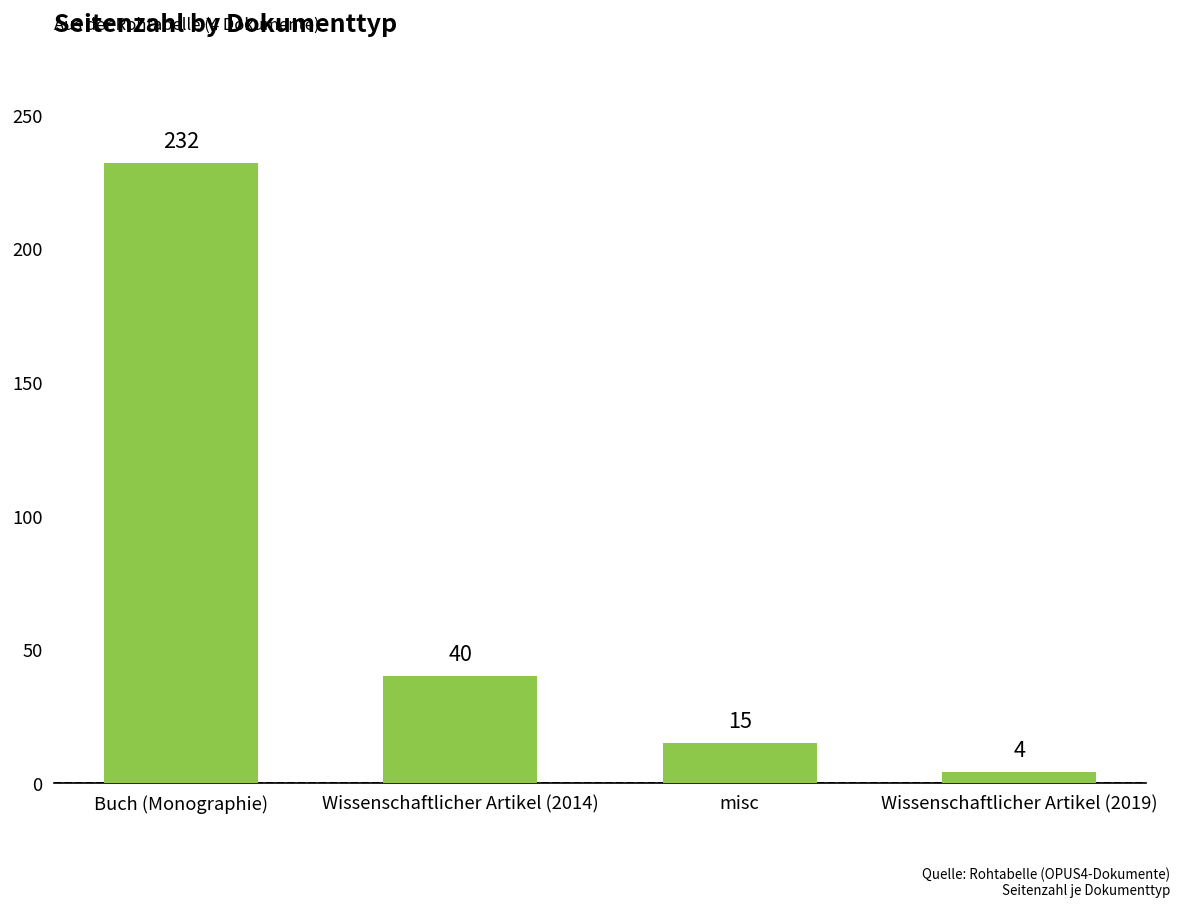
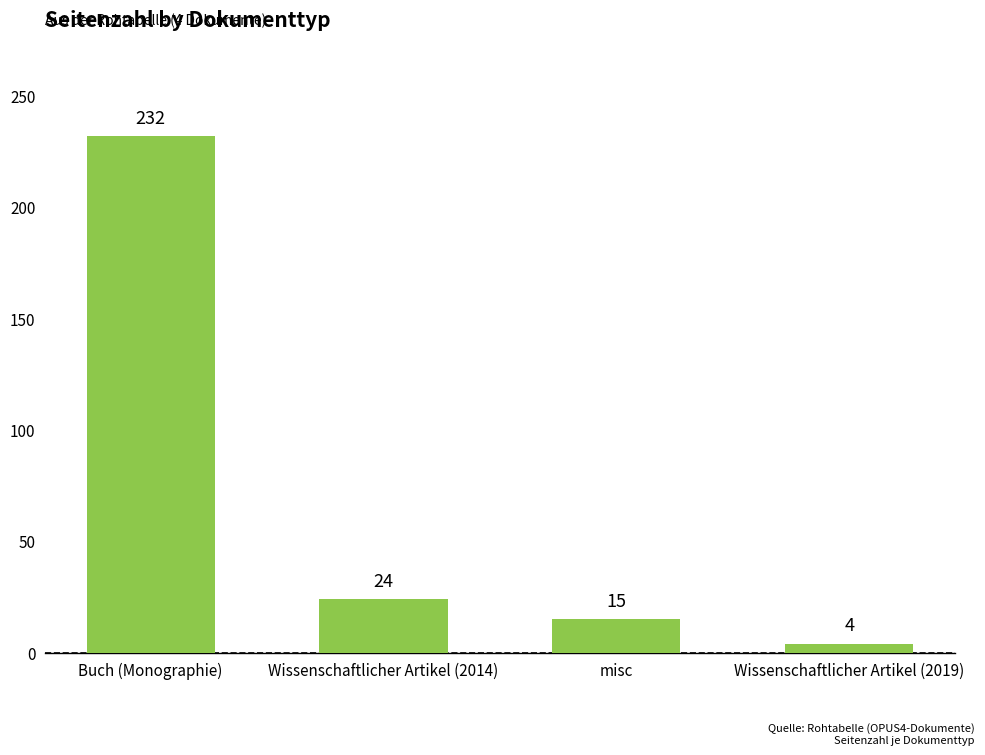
  {
    "Buch (Monographie)": 232,
-   "Wissenschaftlicher Artikel (2014)": 40,
+   "Wissenschaftlicher Artikel (2014)": 24,
    "misc": 15,
    "Wissenschaftlicher Artikel (2019)": 4
  }
